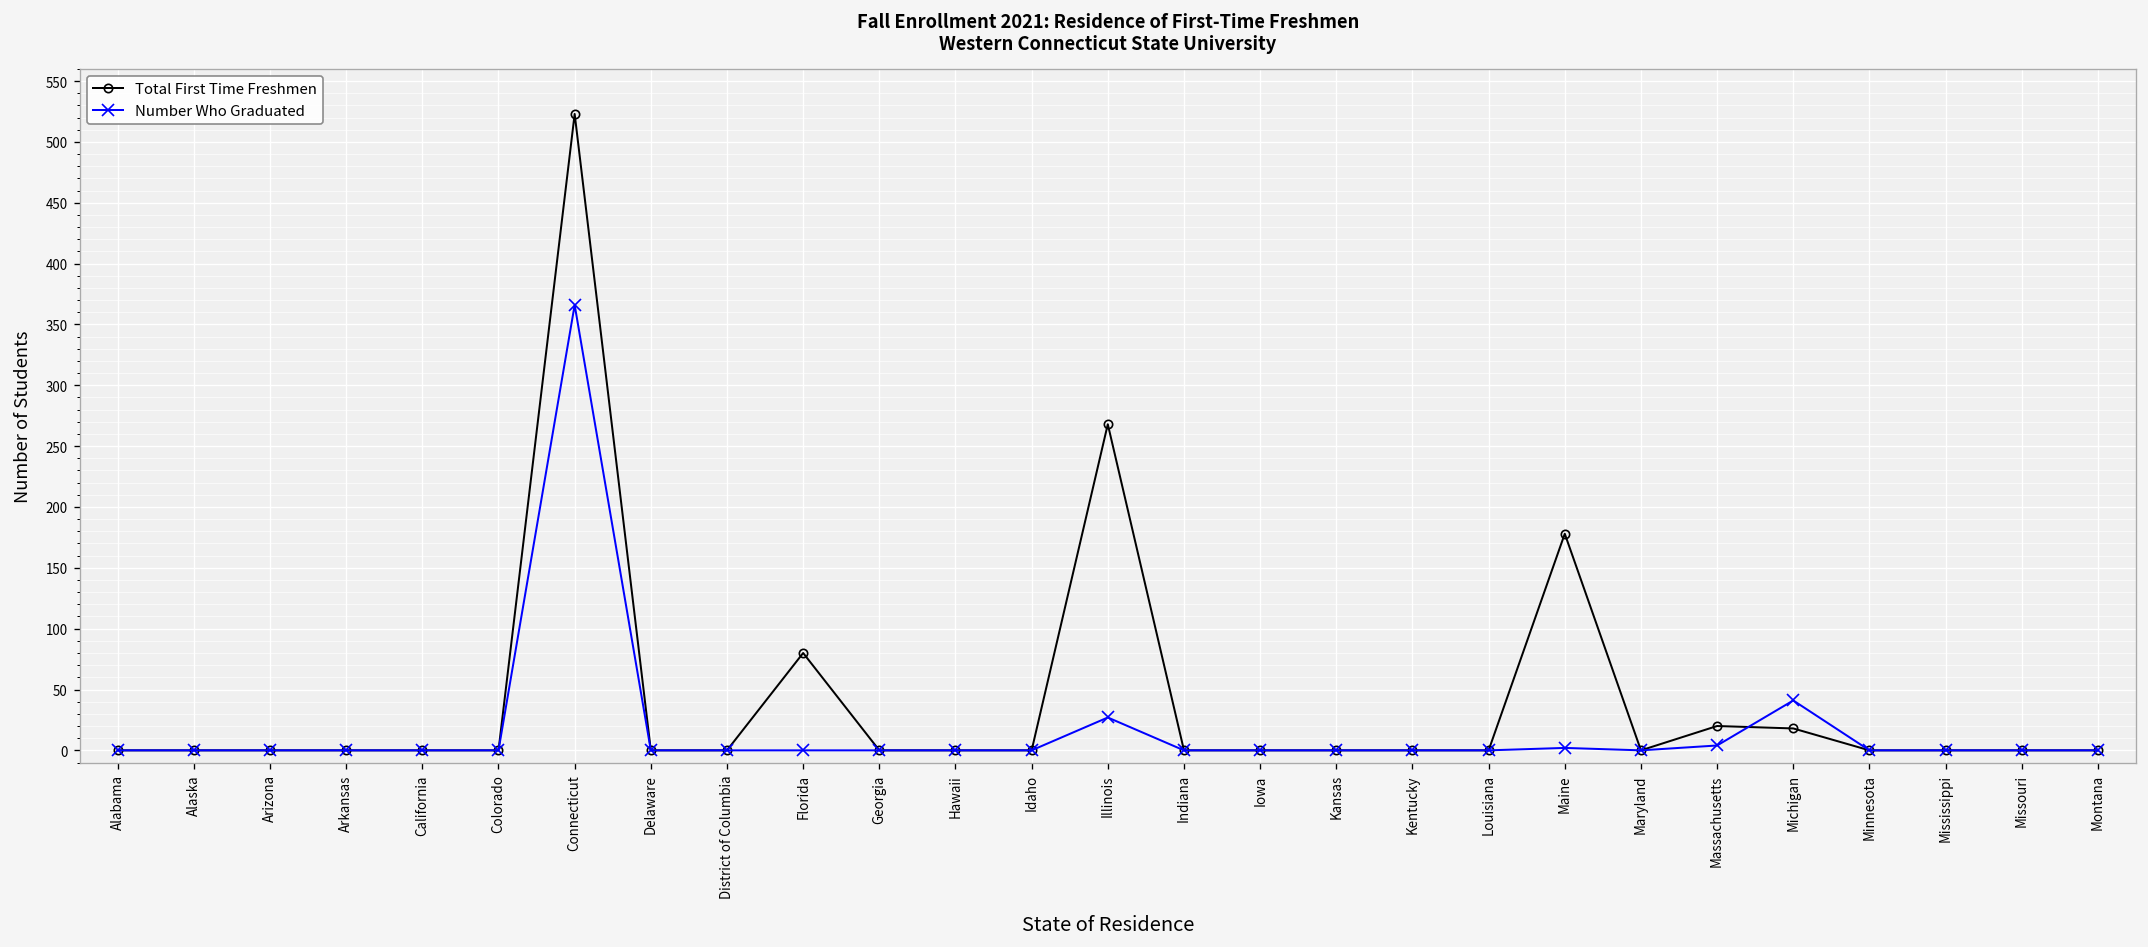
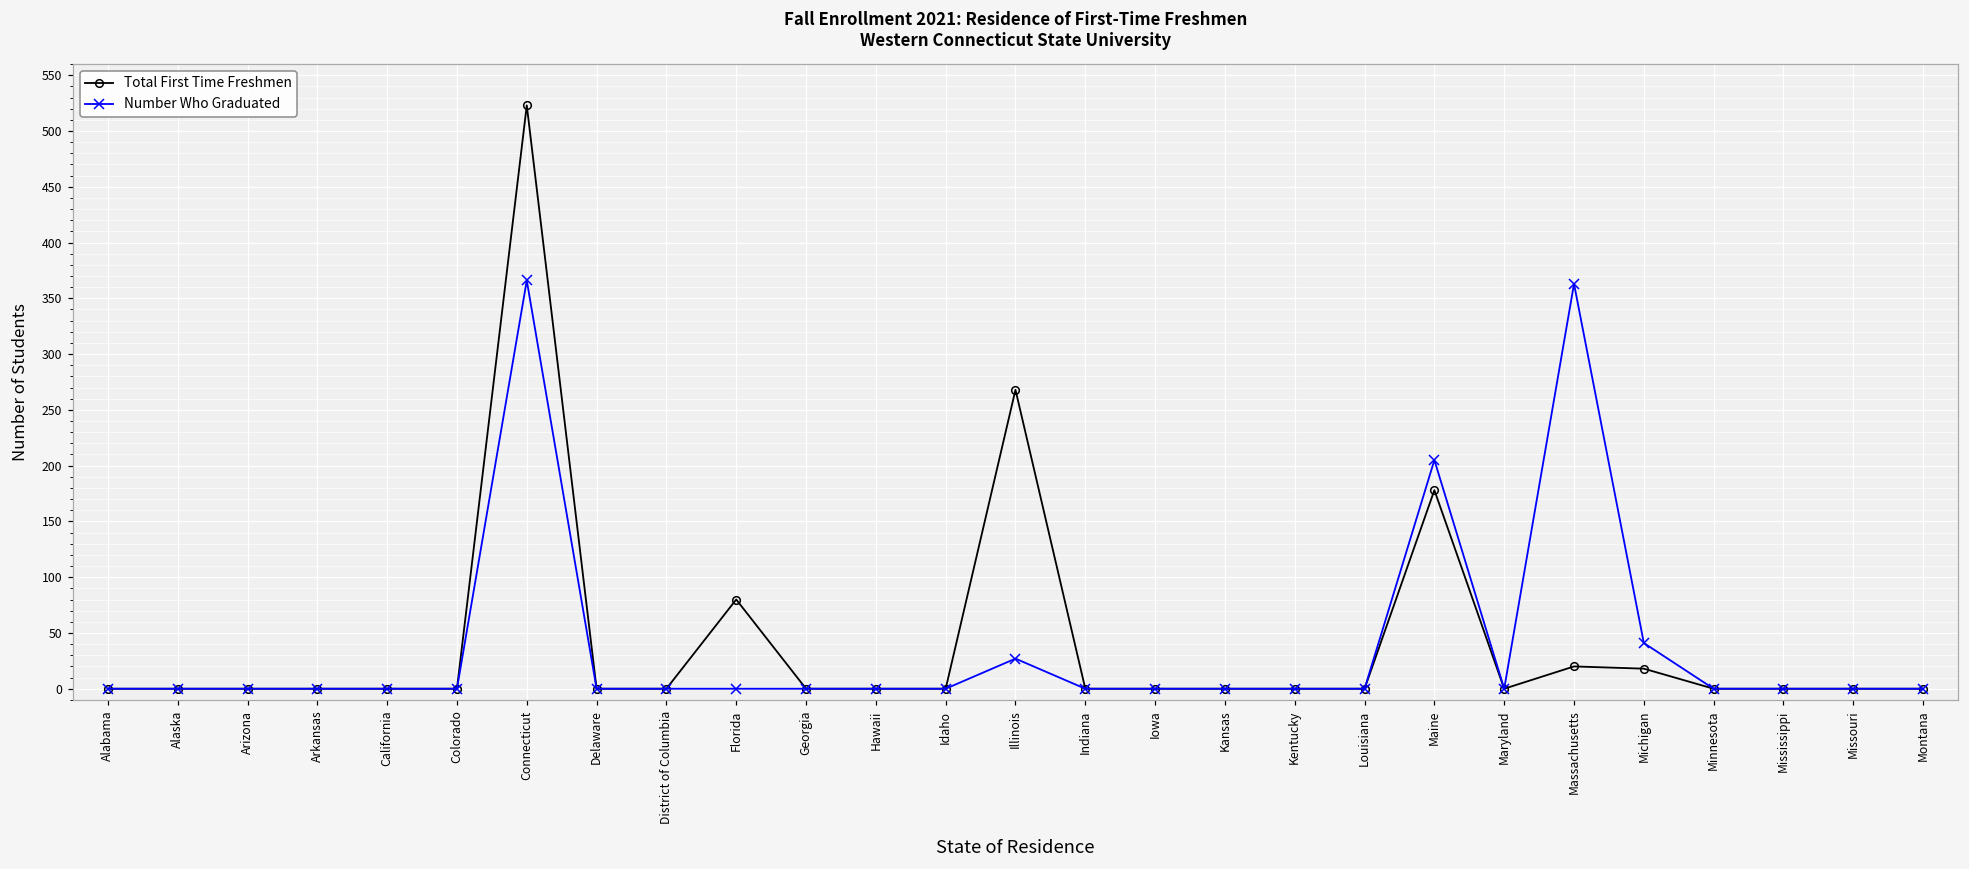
  {
    "Total First Time Freshmen": {
      "Connecticut": 523,
      "Florida": 80,
      "Illinois": 268,
      "Maine": 178,
      "Massachusetts": 20,
      "Michigan": 18
    },
    "Number Who Graduated": {
      "Connecticut": 366,
      "Florida": 0,
      "Illinois": 27,
-     "Maine": 2,
-     "Massachusetts": 4,
+     "Maine": 205,
+     "Massachusetts": 363,
      "Michigan": 41
    }
  }
